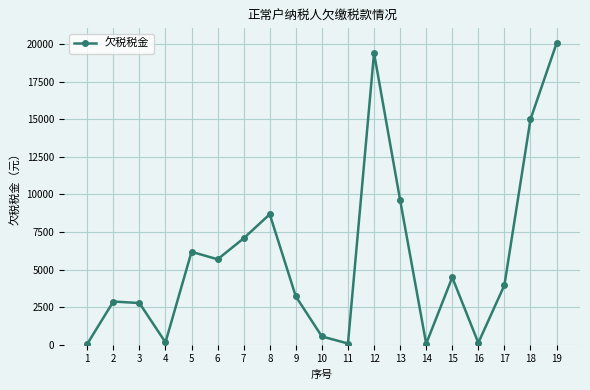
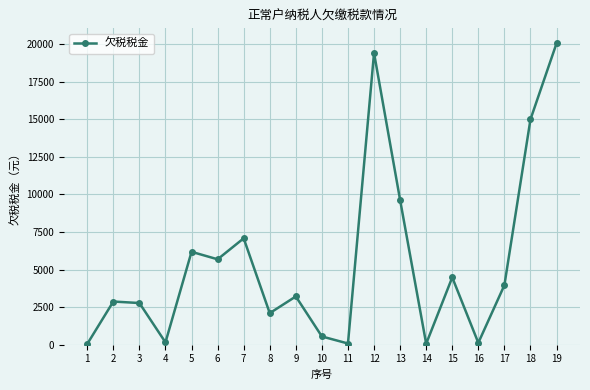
  {
    "1": 0,
    "2": 2900,
    "3": 2800,
    "4": 200,
    "5": 6200,
    "6": 5700,
    "7": 7100,
-   "8": 8700,
+   "8": 2100,
    "9": 3200,
    "10": 500,
    "11": 100,
    "12": 19400,
    "13": 9600,
    "14": 100,
    "15": 4500,
    "16": 100,
    "17": 4000,
    "18": 15000,
    "19": 20100
  }
